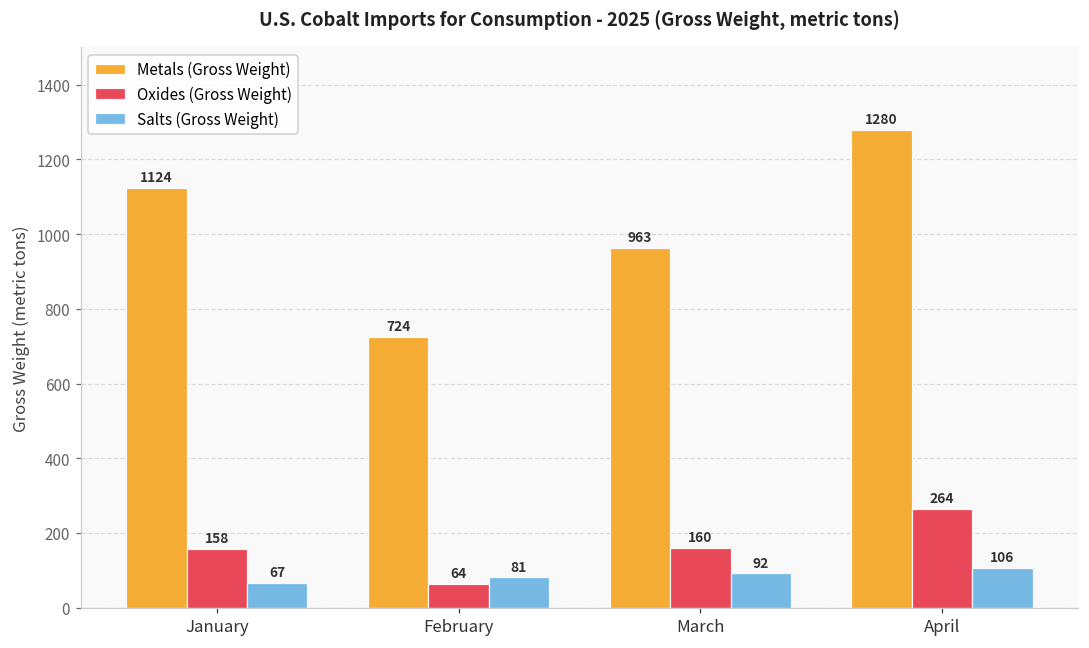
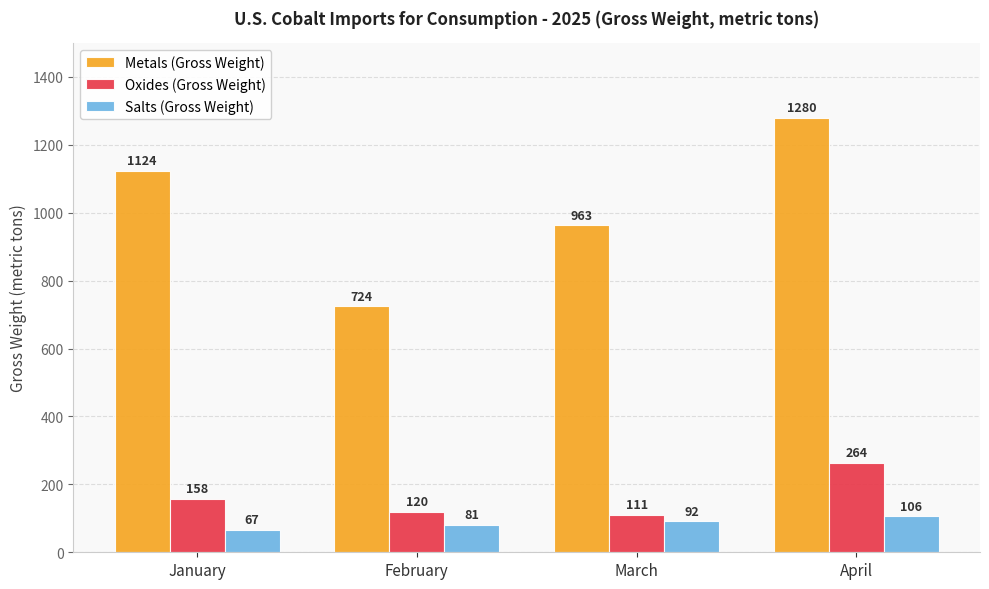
  {
    "Metals (Gross Weight)": {
      "January": 1124,
      "February": 724,
      "March": 963,
      "April": 1280
    },
    "Oxides (Gross Weight)": {
      "January": 158,
-     "February": 64,
-     "March": 160,
+     "February": 120,
+     "March": 111,
      "April": 264
    },
    "Salts (Gross Weight)": {
      "January": 67,
      "February": 81,
      "March": 92,
      "April": 106
    }
  }
